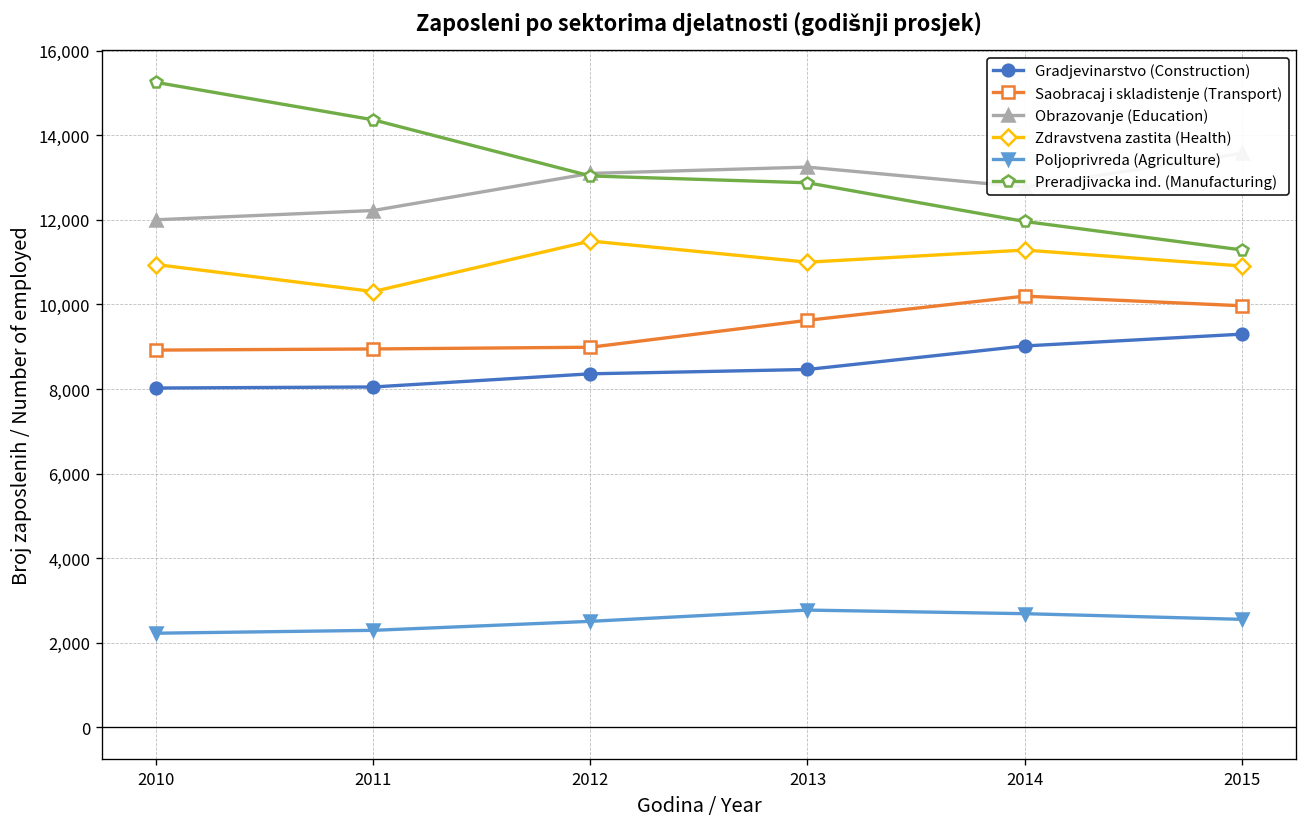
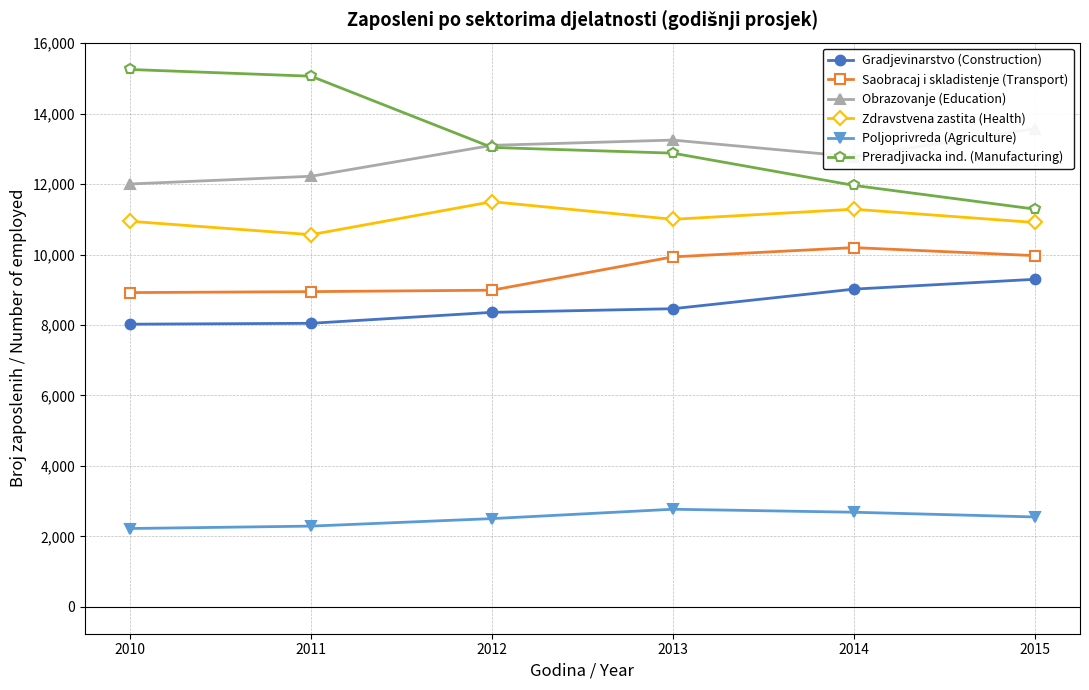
  {
    "Saobracaj i skladistenje (Transport)": {
      "2010": "8,900",
      "2011": "8,900",
      "2012": "9,000",
-     "2013": "9,600",
+     "2013": "9,900",
      "2014": "10,200",
      "2015": "10,000"
    },
    "Obrazovanje (Education)": {
      "2010": "12,000",
      "2011": "12,200",
      "2013": "13,300"
    },
    "Zdravstvena zastita (Health)": {
      "2010": "10,900",
-     "2011": "10,300",
+     "2011": "10,600",
      "2012": "11,500",
      "2013": "11,000",
      "2014": "11,300",
      "2015": "10,900"
    },
    "Preradjivacka ind. (Manufacturing)": {
      "2010": "15,300",
-     "2011": "14,400",
+     "2011": "15,100",
      "2013": "12,900",
      "2014": "12,000",
      "2015": "11,300"
    }
  }
